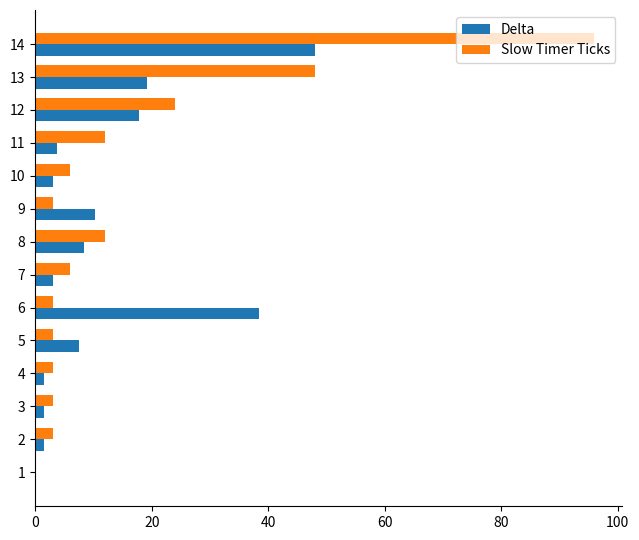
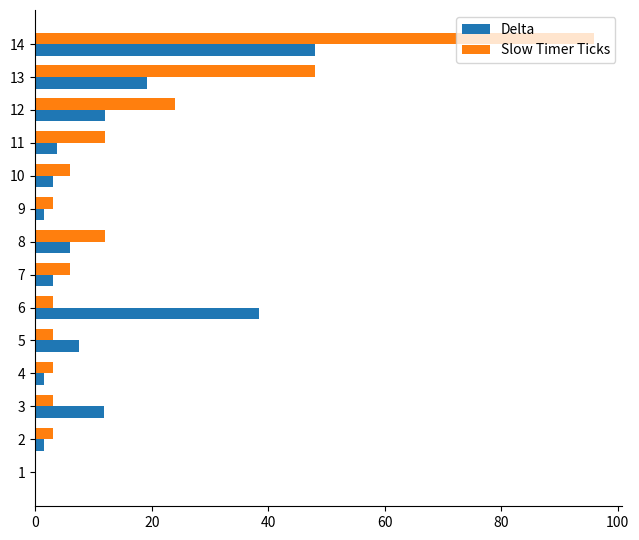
  {
    "Delta": {
      "14": 48,
      "13": 19,
-     "12": 18,
+     "12": 12,
      "11": 4,
      "10": 3,
-     "9": 10,
-     "8": 8,
+     "9": 2,
+     "8": 6,
      "7": 3,
      "6": 38,
      "5": 8,
      "4": 2,
-     "3": 2,
+     "3": 12,
      "2": 2,
      "1": 0
    },
    "Slow Timer Ticks": {
      "13": 48,
      "12": 24,
      "11": 12,
      "10": 6,
      "9": 3,
      "8": 12,
      "7": 6,
      "6": 3,
      "5": 3,
      "4": 3,
      "3": 3,
      "2": 3,
      "1": 0
    }
  }
